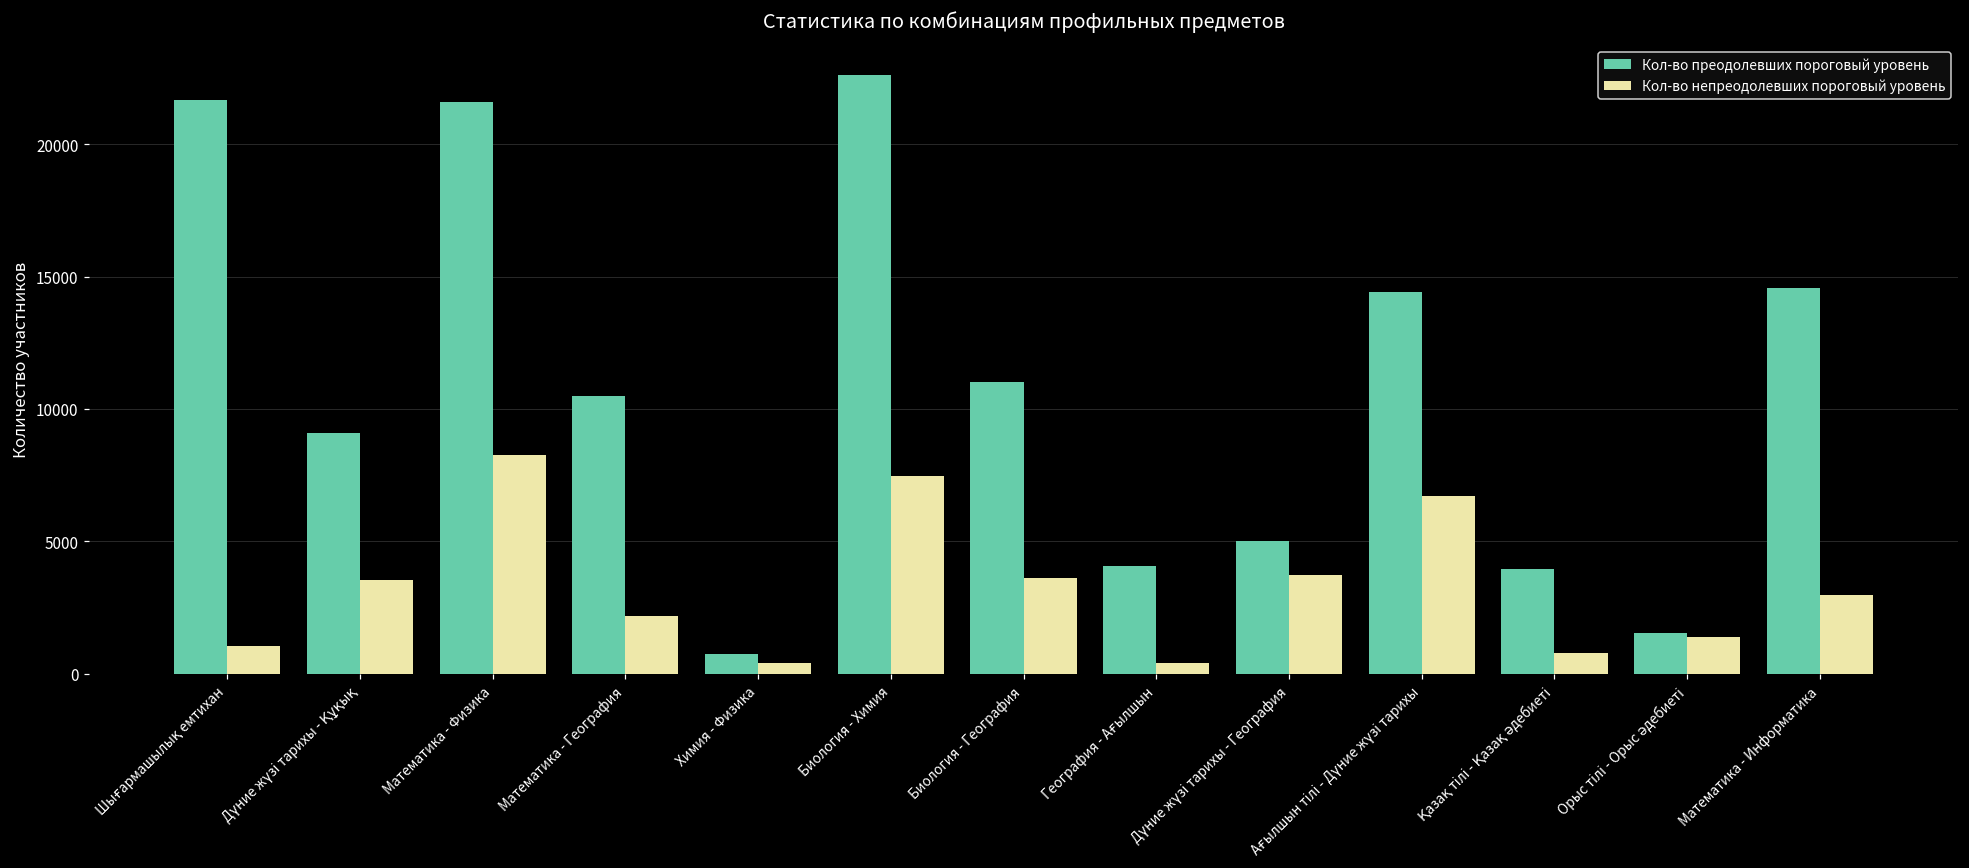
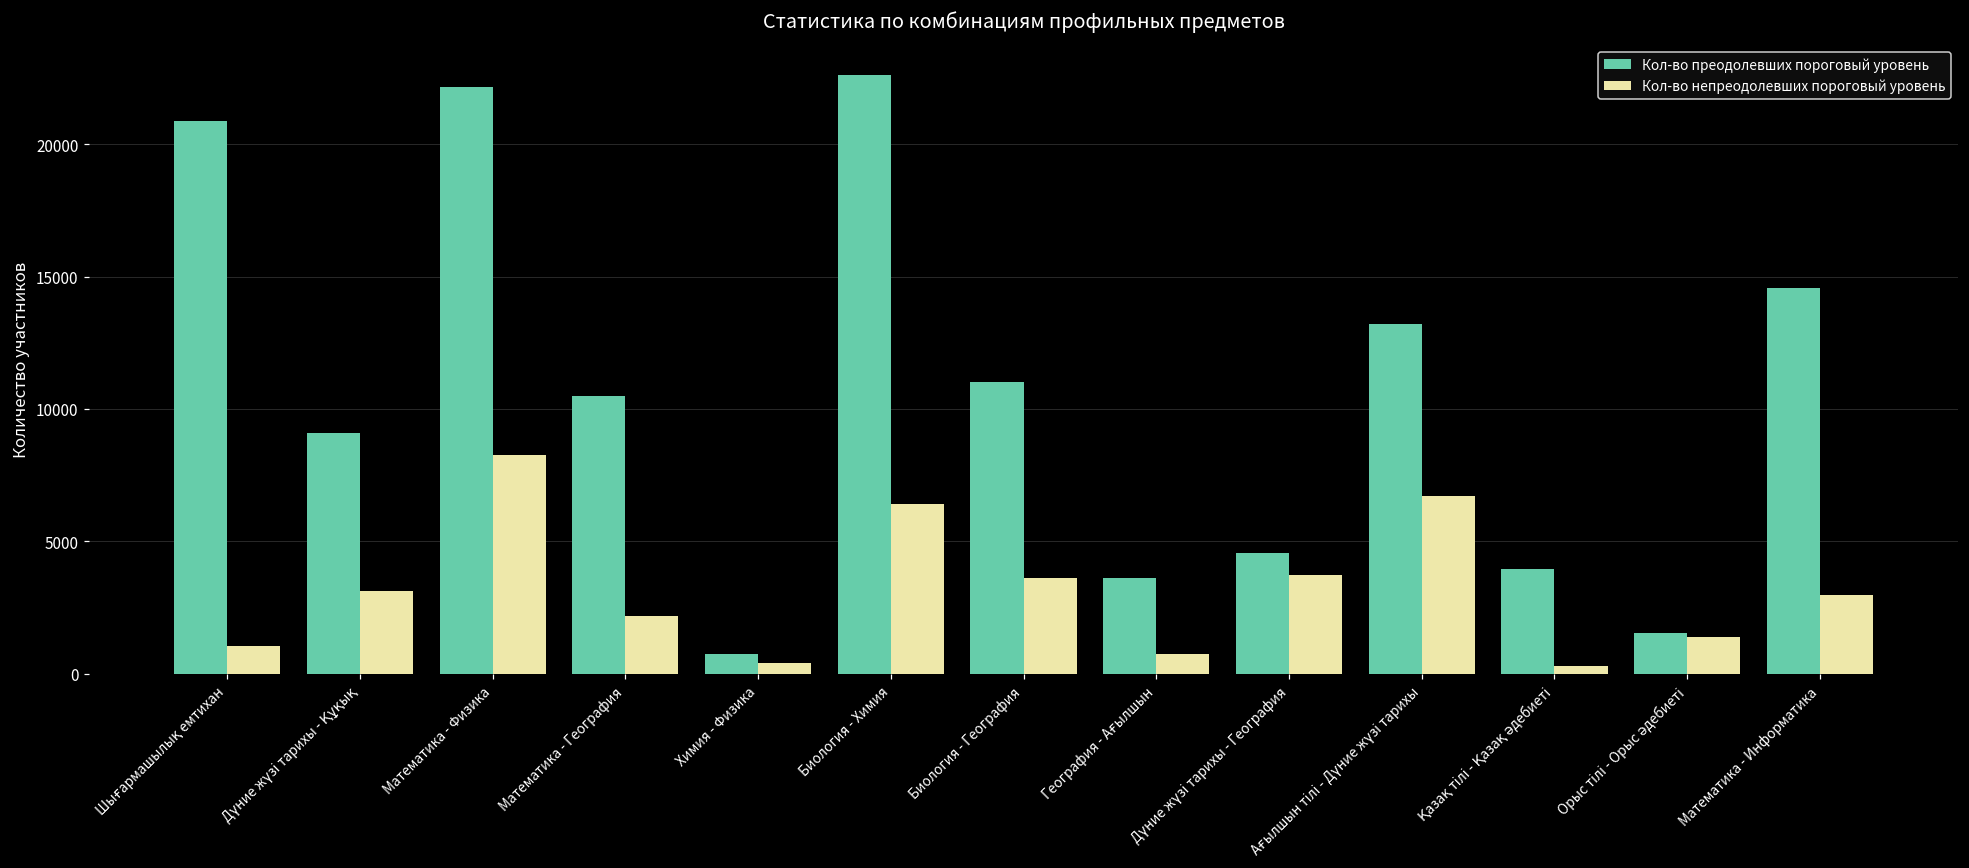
  {
    "Кол-во преодолевших пороговый уровень": {
-     "Шығармашылық емтихан": 21700,
+     "Шығармашылық емтихан": 20900,
      "Дүние жүзі тарихы - Құқық": 9100,
-     "Математика - Физика": 21600,
+     "Математика - Физика": 22200,
      "Математика - География": 10500,
      "Химия - Физика": 700,
      "Биология - Химия": 22600,
      "Биология - География": 11000,
-     "География - Ағылшын": 4100,
-     "Дүние жүзі тарихы - География": 5000,
-     "Ағылшын тілі - Дүние жүзі тарихы": 14400,
+     "География - Ағылшын": 3600,
+     "Дүние жүзі тарихы - География": 4500,
+     "Ағылшын тілі - Дүние жүзі тарихы": 13200,
      "Қазақ тілі - Қазақ әдебиеті": 3900,
      "Орыс тілі - Орыс әдебиеті": 1500,
      "Математика - Информатика": 14600
    },
    "Кол-во непреодолевших пороговый уровень": {
      "Шығармашылық емтихан": 1000,
-     "Дүние жүзі тарихы - Құқық": 3500,
+     "Дүние жүзі тарихы - Құқық": 3100,
      "Математика - Физика": 8300,
      "Математика - География": 2200,
      "Химия - Физика": 400,
-     "Биология - Химия": 7500,
+     "Биология - Химия": 6400,
      "Биология - География": 3600,
-     "География - Ағылшын": 400,
+     "География - Ағылшын": 700,
      "Дүние жүзі тарихы - География": 3700,
      "Ағылшын тілі - Дүние жүзі тарихы": 6700,
-     "Қазақ тілі - Қазақ әдебиеті": 800,
+     "Қазақ тілі - Қазақ әдебиеті": 300,
      "Орыс тілі - Орыс әдебиеті": 1400,
      "Математика - Информатика": 3000
    }
  }
